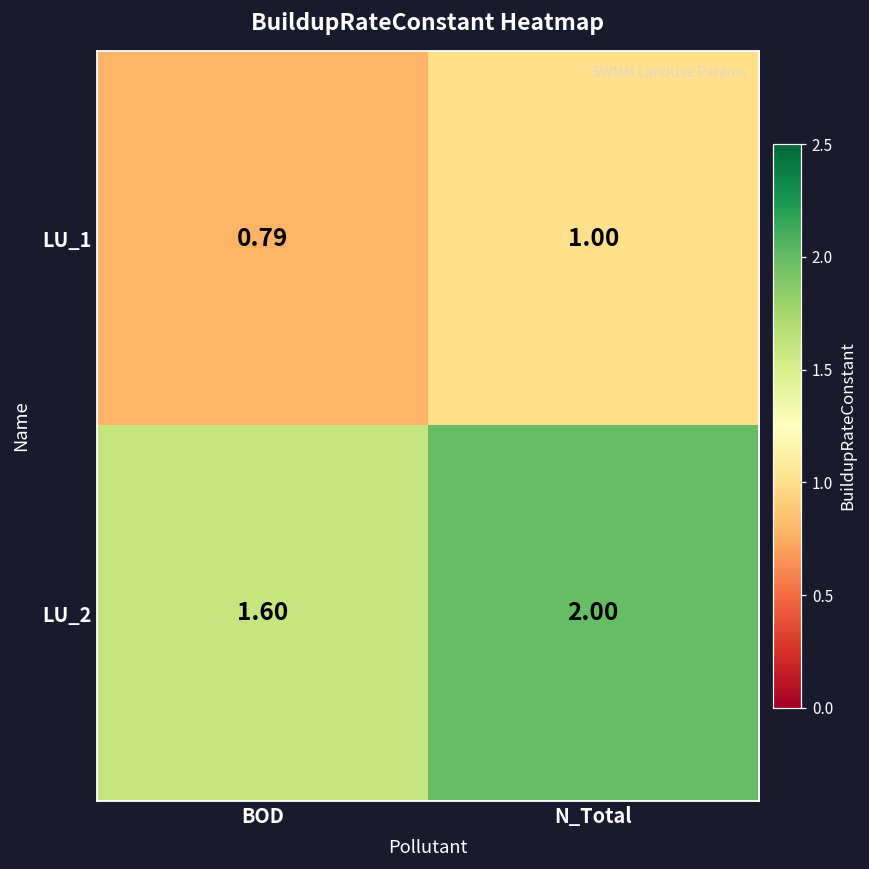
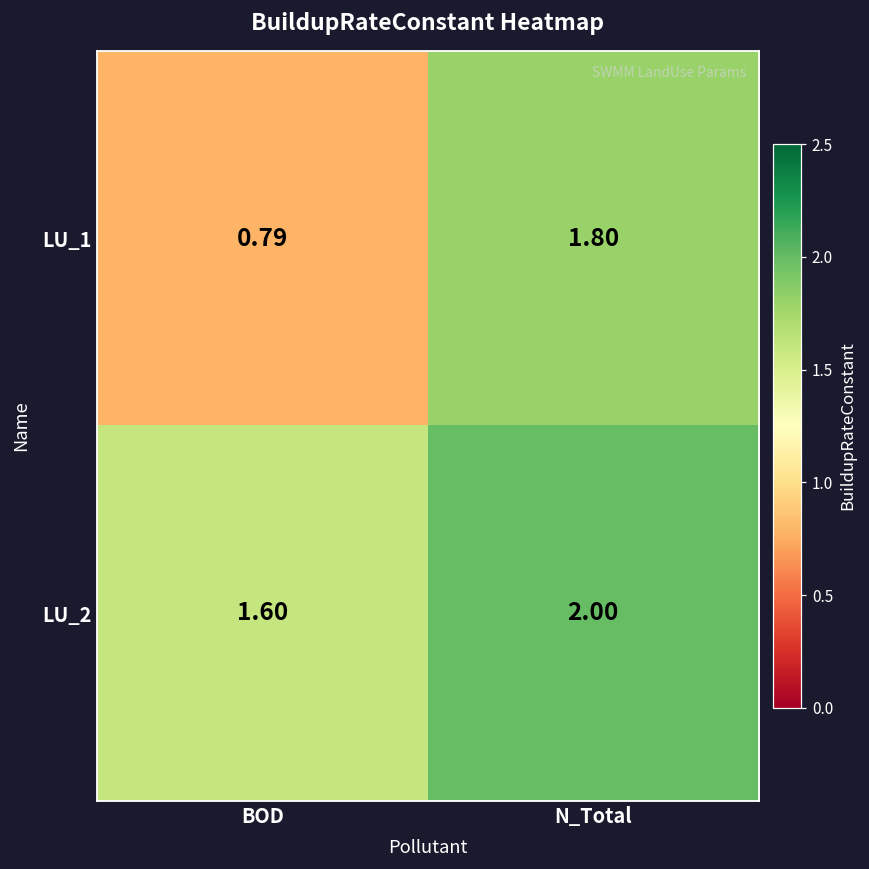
  {
    "LU_1": {
      "BOD": 0.79,
-     "N_Total": 1.00
+     "N_Total": 1.80
    },
    "LU_2": {
      "BOD": 1.60,
      "N_Total": 2.00
    }
  }
